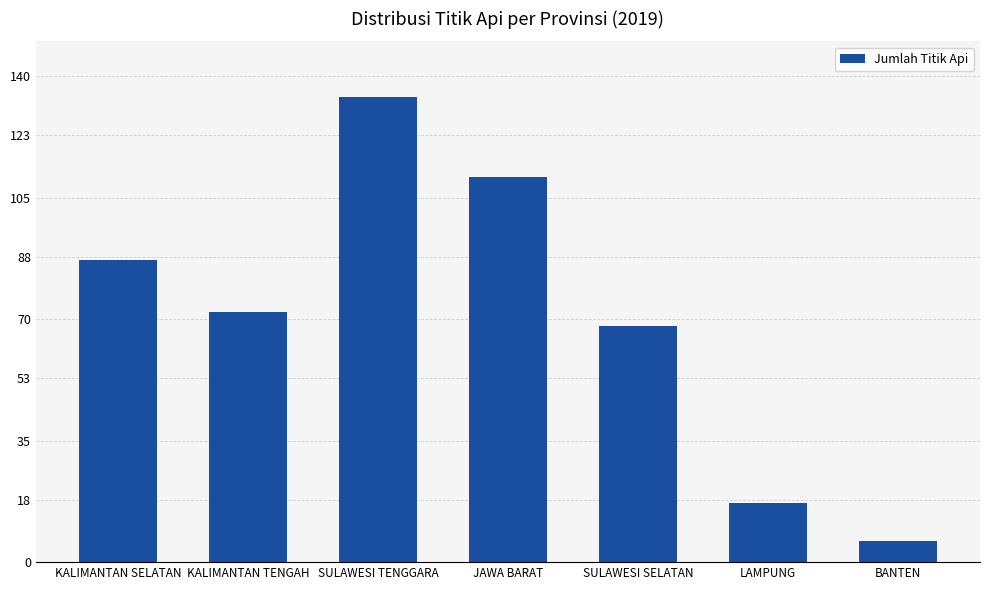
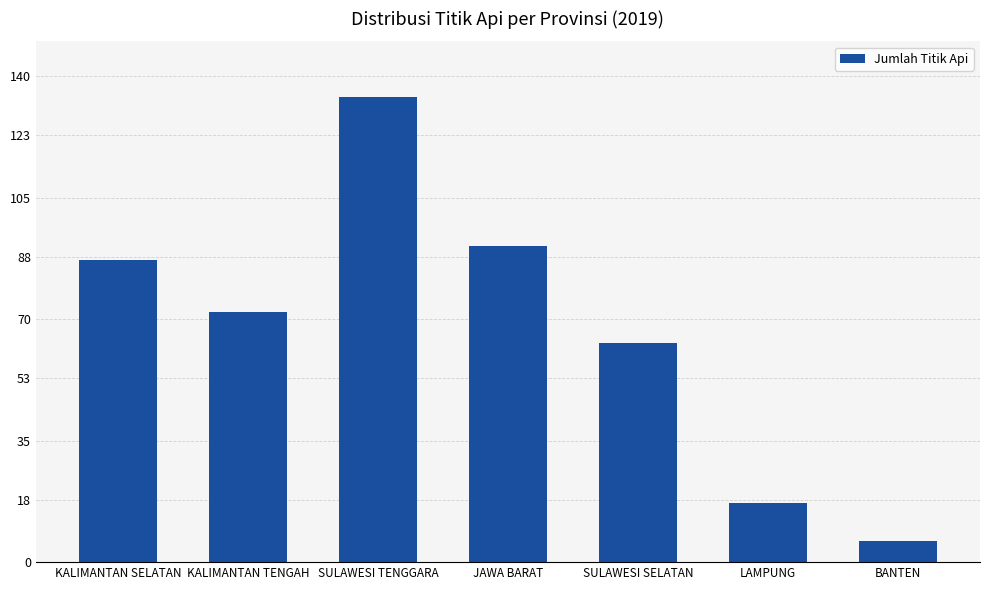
  {
    "KALIMANTAN SELATAN": 87,
    "KALIMANTAN TENGAH": 72,
    "SULAWESI TENGGARA": 134,
-   "JAWA BARAT": 111,
-   "SULAWESI SELATAN": 68,
+   "JAWA BARAT": 91,
+   "SULAWESI SELATAN": 63,
    "LAMPUNG": 17,
    "BANTEN": 6
  }
